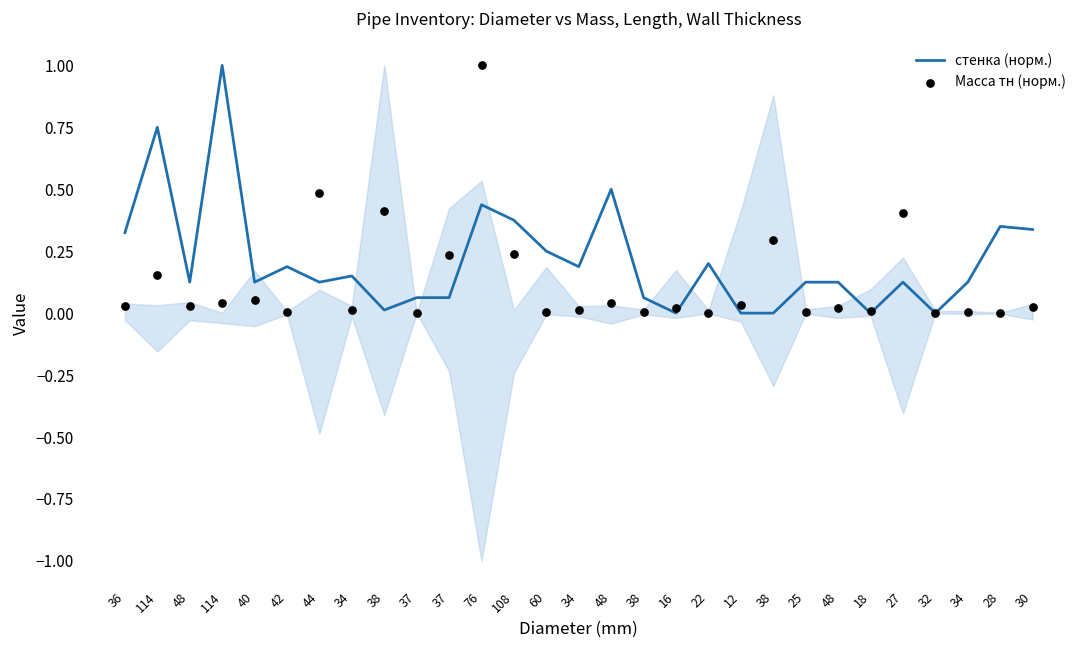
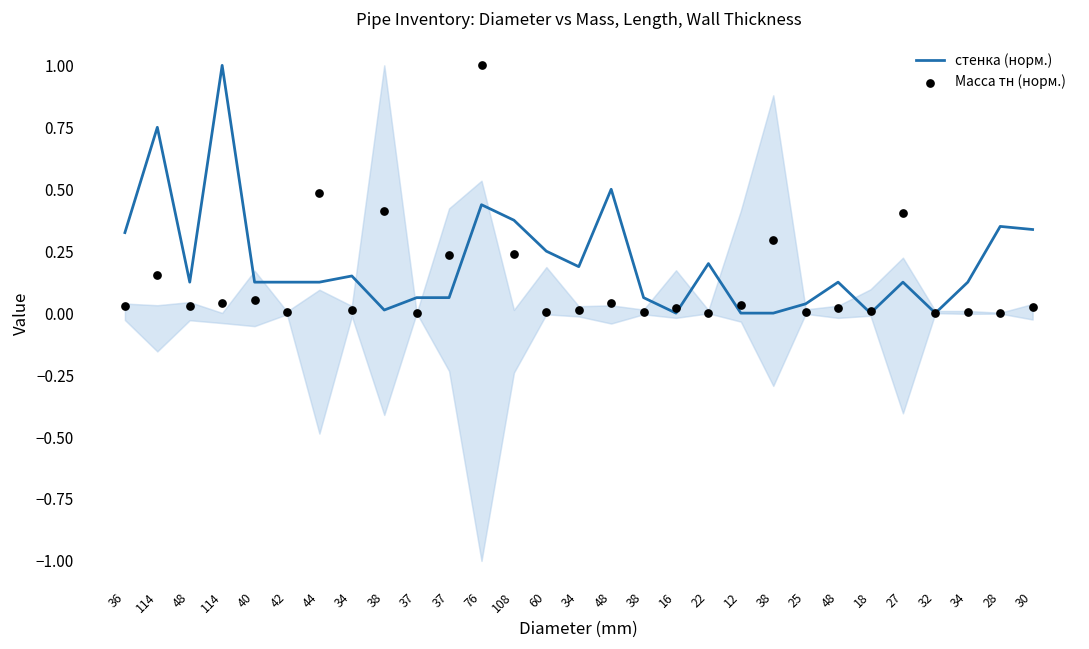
  {
    "стенка (норм.)": {
      "36": 0.32,
      "40": 0.13,
-     "42": 0.19,
+     "42": 0.13,
      "44": 0.13,
      "76": 0.44,
      "108": 0.38,
      "60": 0.25,
      "16": 0.00,
      "22": 0.20,
      "12": 0.00,
-     "25": 0.13,
+     "25": 0.04,
      "27": 0.13,
      "28": 0.35,
      "30": 0.34
    }
  }
